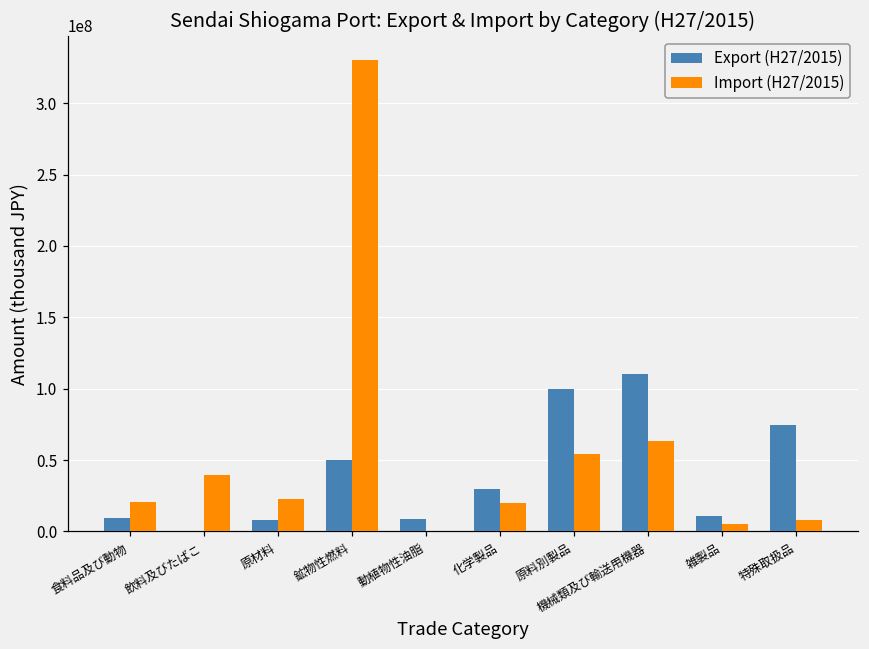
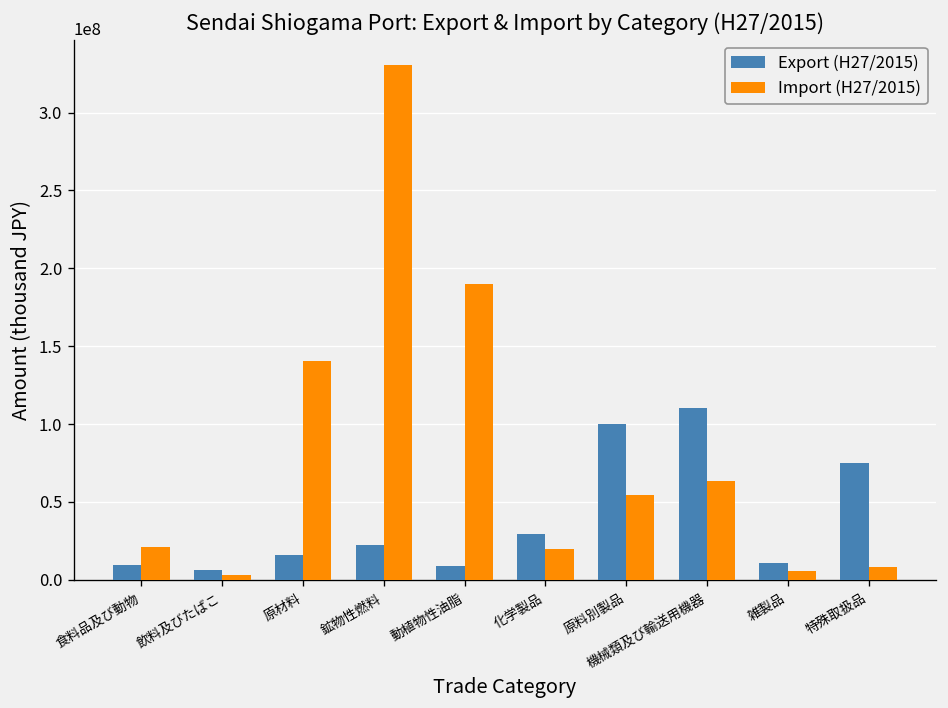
  {
    "Export (H27/2015)": {
      "食料品及び動物": 10000000,
-     "飲料及びたばこ": 0,
-     "原材料": 8000000,
-     "鉱物性燃料": 50000000,
+     "飲料及びたばこ": 7000000,
+     "原材料": 16000000,
+     "鉱物性燃料": 22000000,
      "動植物性油脂": 9000000,
      "化学製品": 30000000,
      "原料別製品": 100000000,
      "機械類及び輸送用機器": 110000000,
      "雑製品": 11000000,
      "特殊取扱品": 75000000
    },
    "Import (H27/2015)": {
      "食料品及び動物": 21000000,
-     "飲料及びたばこ": 39000000,
-     "原材料": 23000000,
+     "飲料及びたばこ": 3000000,
+     "原材料": 140000000,
      "鉱物性燃料": 330000000,
-     "動植物性油脂": 0,
+     "動植物性油脂": 190000000,
      "化学製品": 20000000,
      "原料別製品": 55000000,
      "機械類及び輸送用機器": 64000000,
      "雑製品": 5000000,
      "特殊取扱品": 8000000
    }
  }
